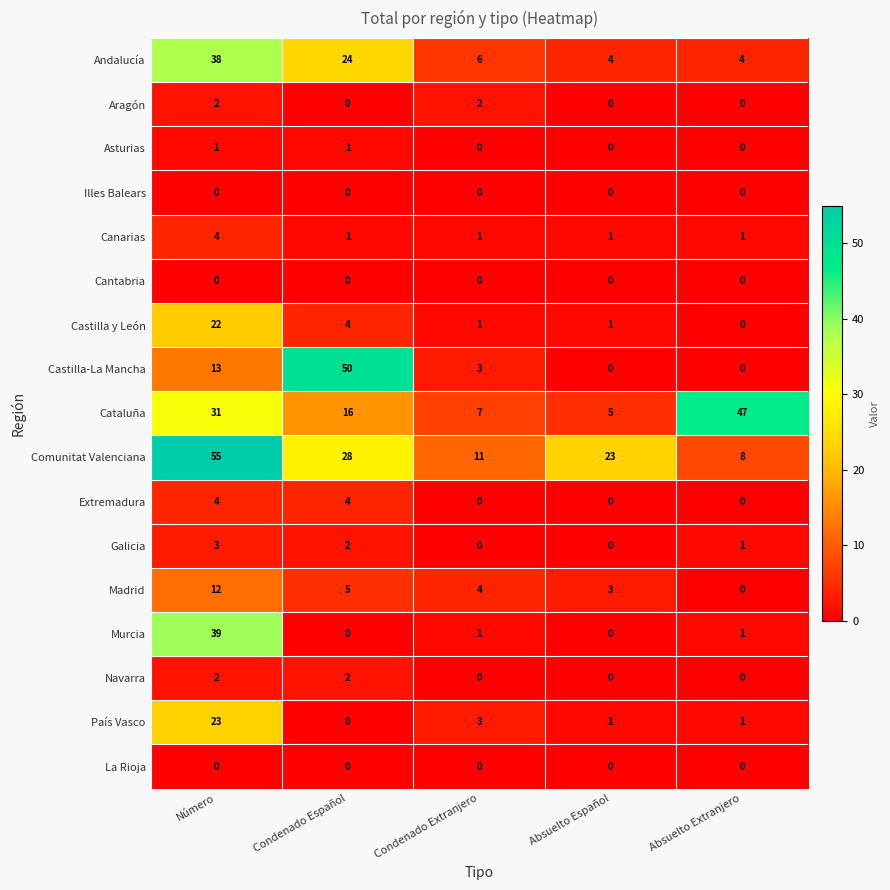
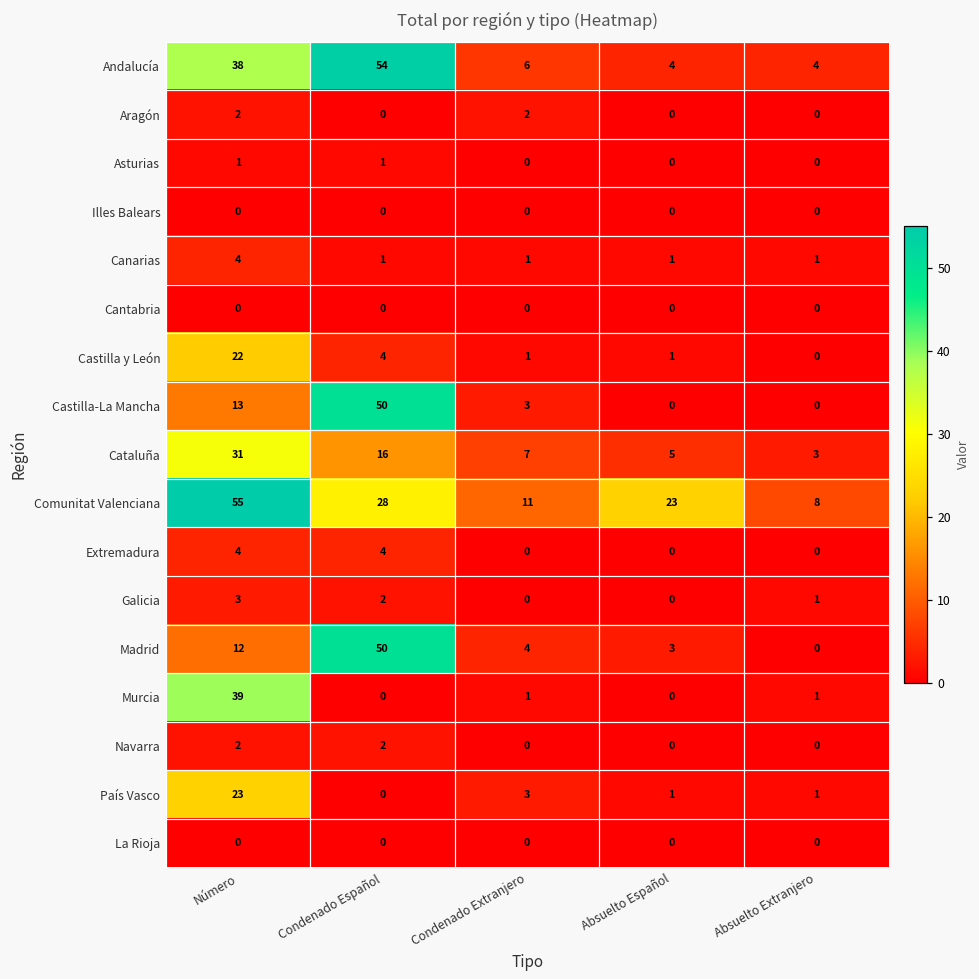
  {
    "Andalucía": {
      "Número": 38,
-     "Condenado Español": 24,
+     "Condenado Español": 54,
      "Condenado Extranjero": 6,
      "Absuelto Español": 4,
      "Absuelto Extranjero": 4
    },
    "Aragón": {
      "Número": 2,
      "Condenado Español": 0,
      "Condenado Extranjero": 2,
      "Absuelto Español": 0,
      "Absuelto Extranjero": 0
    },
    "Asturias": {
      "Número": 1,
      "Condenado Español": 1,
      "Condenado Extranjero": 0,
      "Absuelto Español": 0,
      "Absuelto Extranjero": 0
    },
    "Illes Balears": {
      "Número": 0,
      "Condenado Español": 0,
      "Condenado Extranjero": 0,
      "Absuelto Español": 0,
      "Absuelto Extranjero": 0
    },
    "Canarias": {
      "Número": 4,
      "Condenado Español": 1,
      "Condenado Extranjero": 1,
      "Absuelto Español": 1,
      "Absuelto Extranjero": 1
    },
    "Cantabria": {
      "Número": 0,
      "Condenado Español": 0,
      "Condenado Extranjero": 0,
      "Absuelto Español": 0,
      "Absuelto Extranjero": 0
    },
    "Castilla y León": {
      "Número": 22,
      "Condenado Español": 4,
      "Condenado Extranjero": 1,
      "Absuelto Español": 1,
      "Absuelto Extranjero": 0
    },
    "Castilla-La Mancha": {
      "Número": 13,
      "Condenado Español": 50,
      "Condenado Extranjero": 3,
      "Absuelto Español": 0,
      "Absuelto Extranjero": 0
    },
    "Cataluña": {
      "Número": 31,
      "Condenado Español": 16,
      "Condenado Extranjero": 7,
      "Absuelto Español": 5,
-     "Absuelto Extranjero": 47
+     "Absuelto Extranjero": 3
    },
    "Comunitat Valenciana": {
      "Número": 55,
      "Condenado Español": 28,
      "Condenado Extranjero": 11,
      "Absuelto Español": 23,
      "Absuelto Extranjero": 8
    },
    "Extremadura": {
      "Número": 4,
      "Condenado Español": 4,
      "Condenado Extranjero": 0,
      "Absuelto Español": 0,
      "Absuelto Extranjero": 0
    },
    "Galicia": {
      "Número": 3,
      "Condenado Español": 2,
      "Condenado Extranjero": 0,
      "Absuelto Español": 0,
      "Absuelto Extranjero": 1
    },
    "Madrid": {
      "Número": 12,
-     "Condenado Español": 5,
+     "Condenado Español": 50,
      "Condenado Extranjero": 4,
      "Absuelto Español": 3,
      "Absuelto Extranjero": 0
    },
    "Murcia": {
      "Número": 39,
      "Condenado Español": 0,
      "Condenado Extranjero": 1,
      "Absuelto Español": 0,
      "Absuelto Extranjero": 1
    },
    "Navarra": {
      "Número": 2,
      "Condenado Español": 2,
      "Condenado Extranjero": 0,
      "Absuelto Español": 0,
      "Absuelto Extranjero": 0
    },
    "País Vasco": {
      "Número": 23,
      "Condenado Español": 0,
      "Condenado Extranjero": 3,
      "Absuelto Español": 1,
      "Absuelto Extranjero": 1
    },
    "La Rioja": {
      "Número": 0,
      "Condenado Español": 0,
      "Condenado Extranjero": 0,
      "Absuelto Español": 0,
      "Absuelto Extranjero": 0
    }
  }
